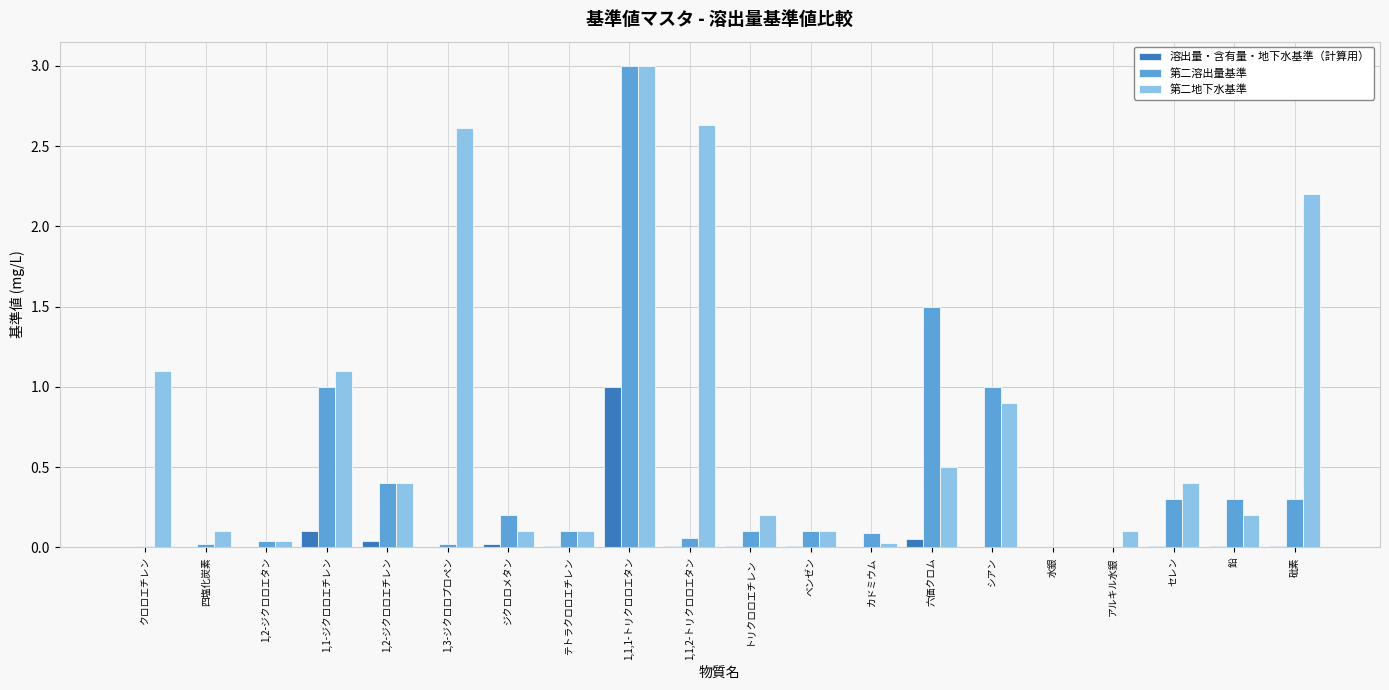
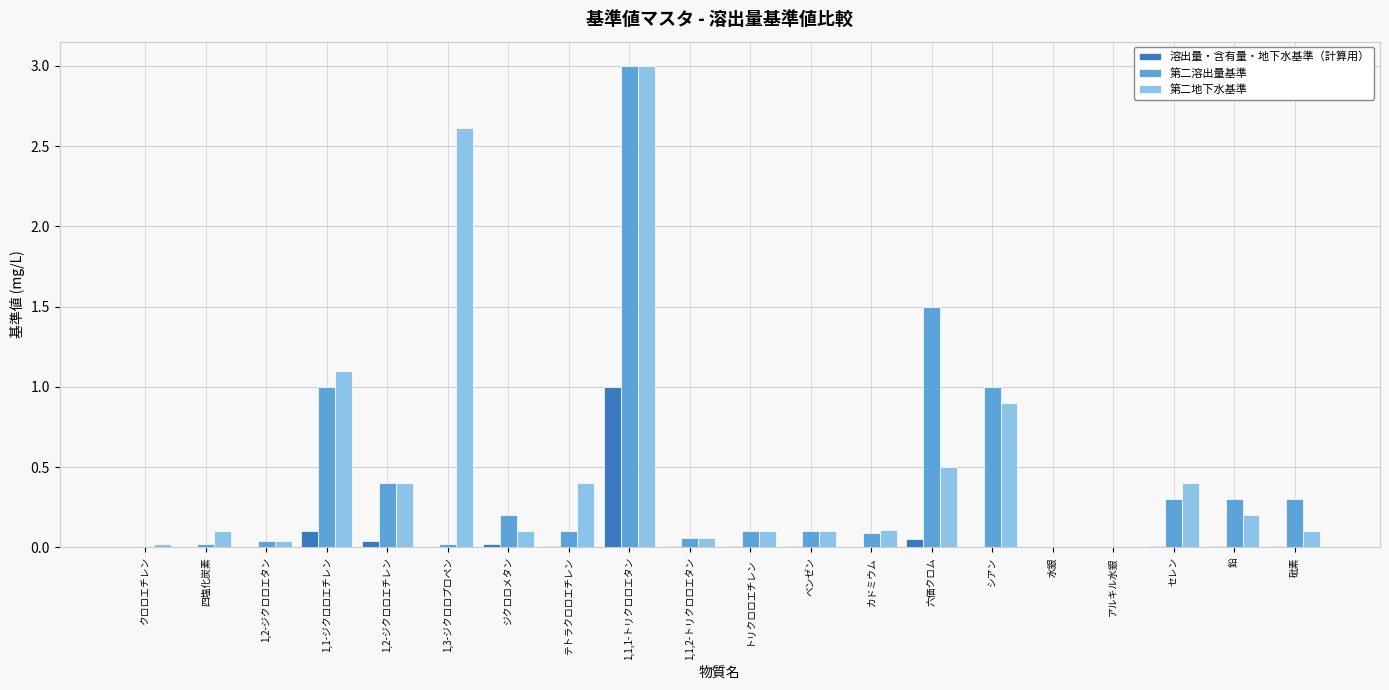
  {
    "第二地下水基準": {
-     "クロロエチレン": 1.10,
+     "クロロエチレン": 0.02,
      "四塩化炭素": 0.10,
      "1,2-ジクロロエタン": 0.04,
      "1,1-ジクロロエチレン": 1.10,
      "1,2-ジクロロエチレン": 0.40,
      "1,3-ジクロロプロペン": 2.61,
      "ジクロロメタン": 0.10,
-     "テトラクロロエチレン": 0.1,
+     "テトラクロロエチレン": 0.4,
      "1,1,1-トリクロロエタン": 3.00,
-     "1,1,2-トリクロロエタン": 2.63,
-     "トリクロロエチレン": 0.2,
+     "1,1,2-トリクロロエタン": 0.06,
+     "トリクロロエチレン": 0.1,
      "ベンゼン": 0.10,
-     "カドミウム": 0.03,
+     "カドミウム": 0.11,
      "六価クロム": 0.50,
      "シアン": 0.90,
-     "アルキル水銀": 0.1,
+     "アルキル水銀": 0.0,
      "セレン": 0.40,
      "鉛": 0.20,
-     "砒素": 2.2
+     "砒素": 0.1
    }
  }
